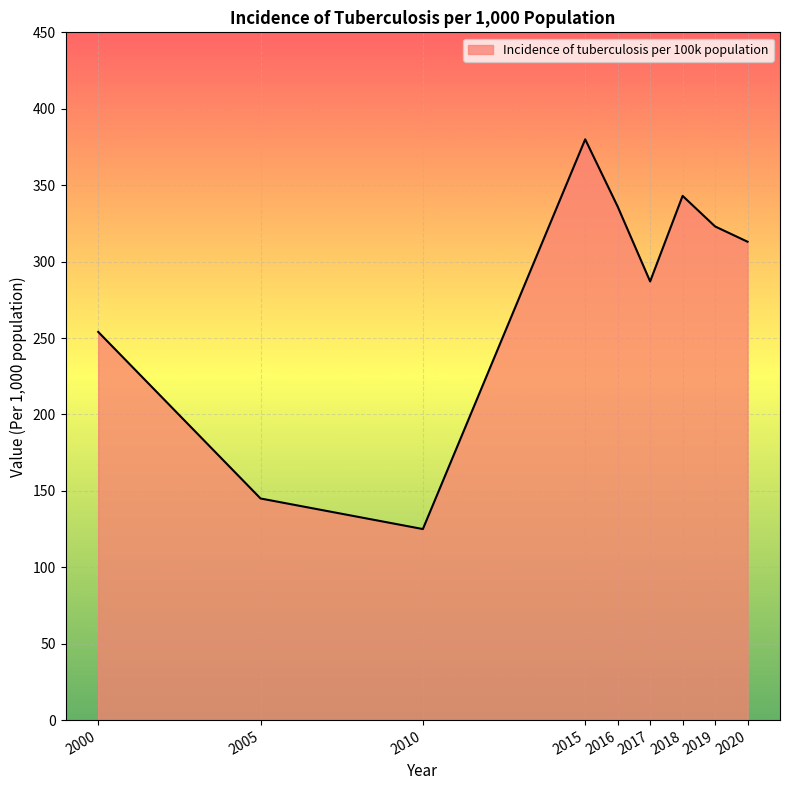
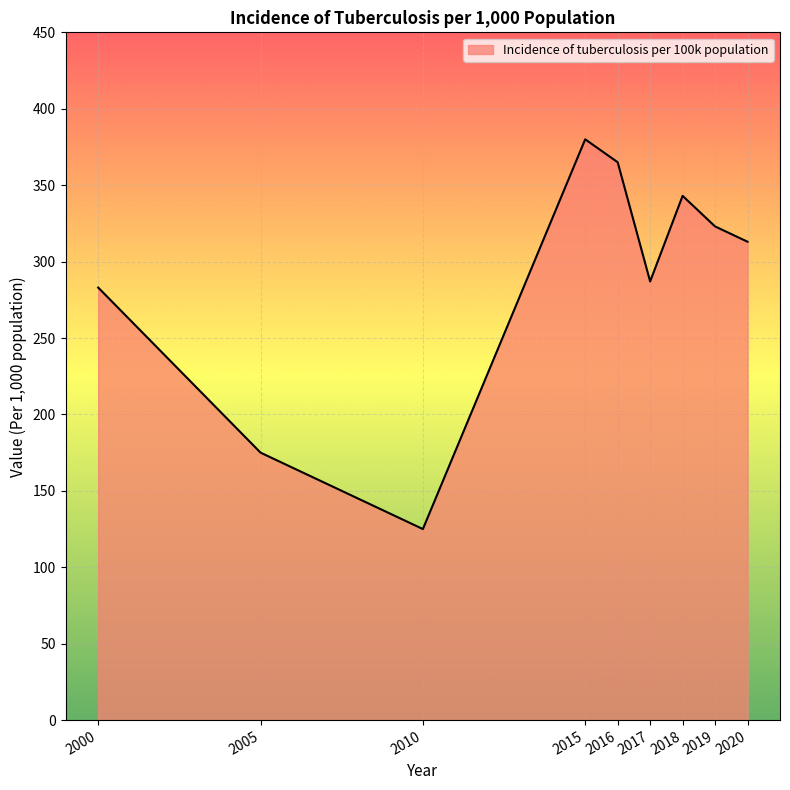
  {
-   "2000": 254,
-   "2005": 145,
+   "2000": 283,
+   "2005": 175,
    "2010": 125,
    "2015": 380,
-   "2016": 336,
+   "2016": 365,
    "2017": 287,
    "2018": 343,
    "2019": 323,
    "2020": 313
  }
